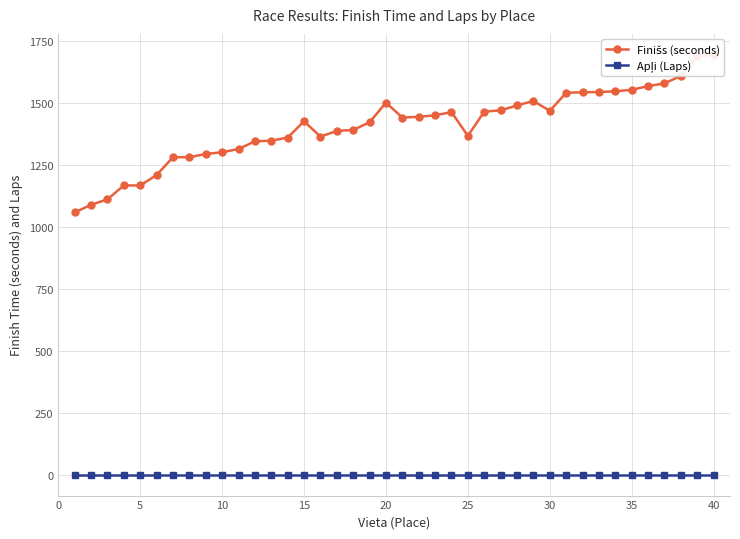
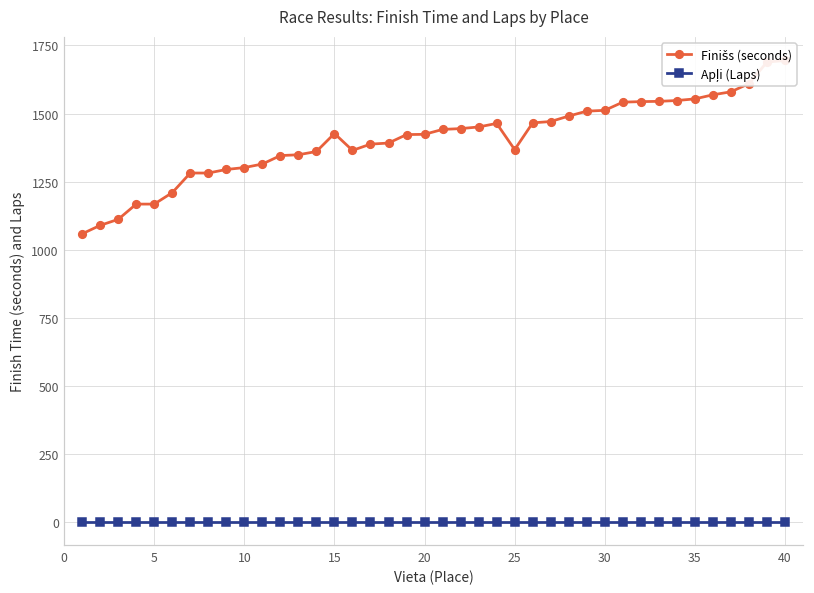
  {
    "Finišs (seconds)": {
      "5": 1170,
      "10": 1300,
      "15": 1430,
-     "20": 1500,
+     "20": 1420,
      "25": 1370,
-     "30": 1470,
+     "30": 1510,
      "35": 1550
    },
    "Apļi (Laps)": {
      "5": 0,
      "10": 0,
      "15": 0,
      "20": 0,
      "25": 0,
      "30": 0,
      "35": 0,
      "40": 0
    }
  }
